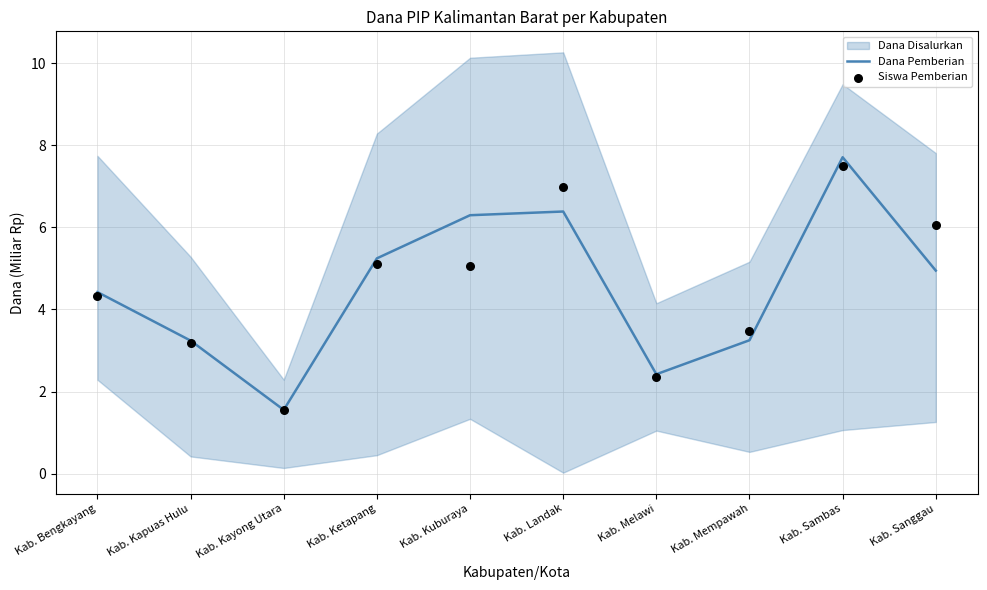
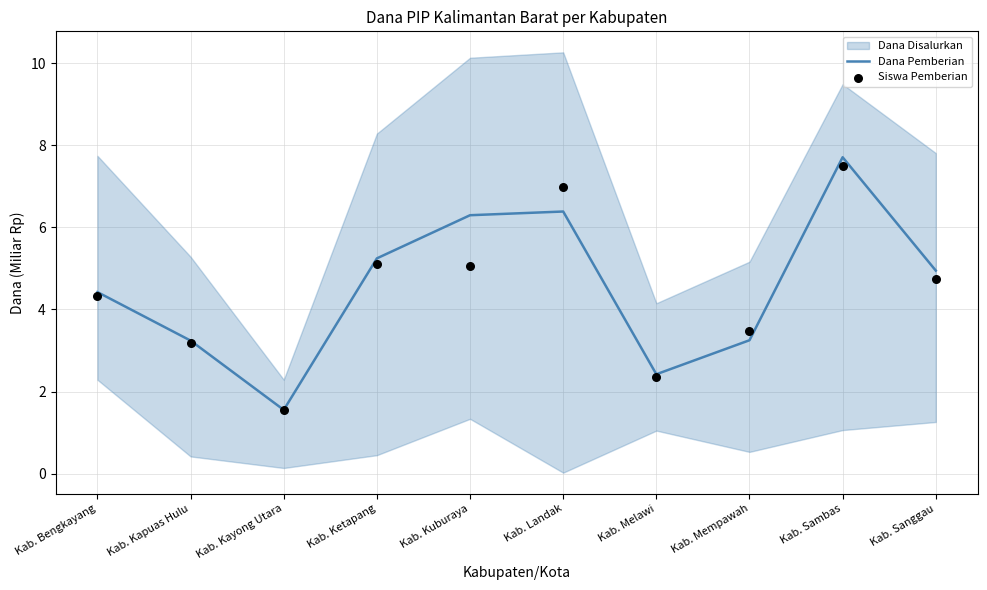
  {
    "Siswa Pemberian": {
-     "Kab. Sanggau": 6.0
+     "Kab. Sanggau": 4.7
    }
  }
